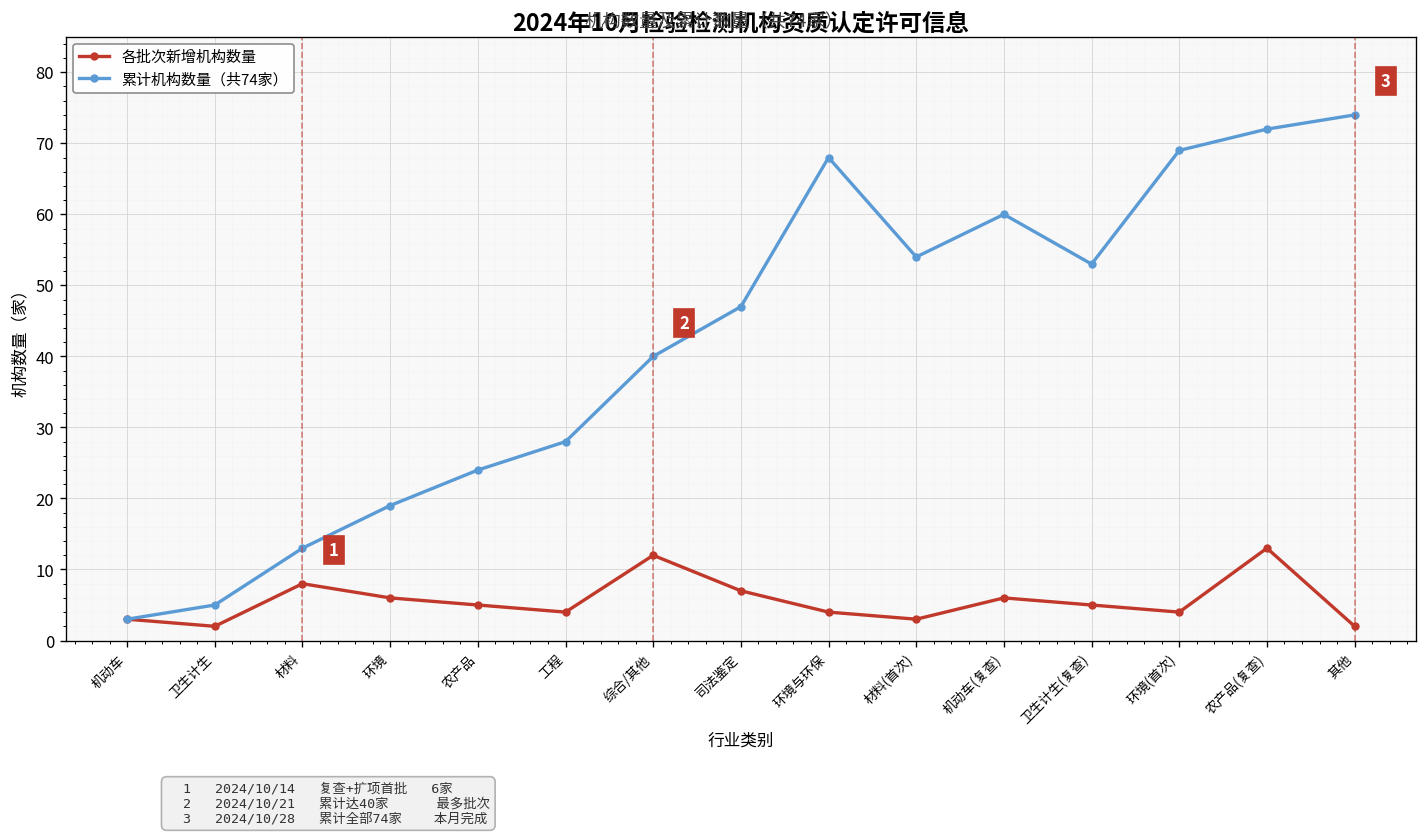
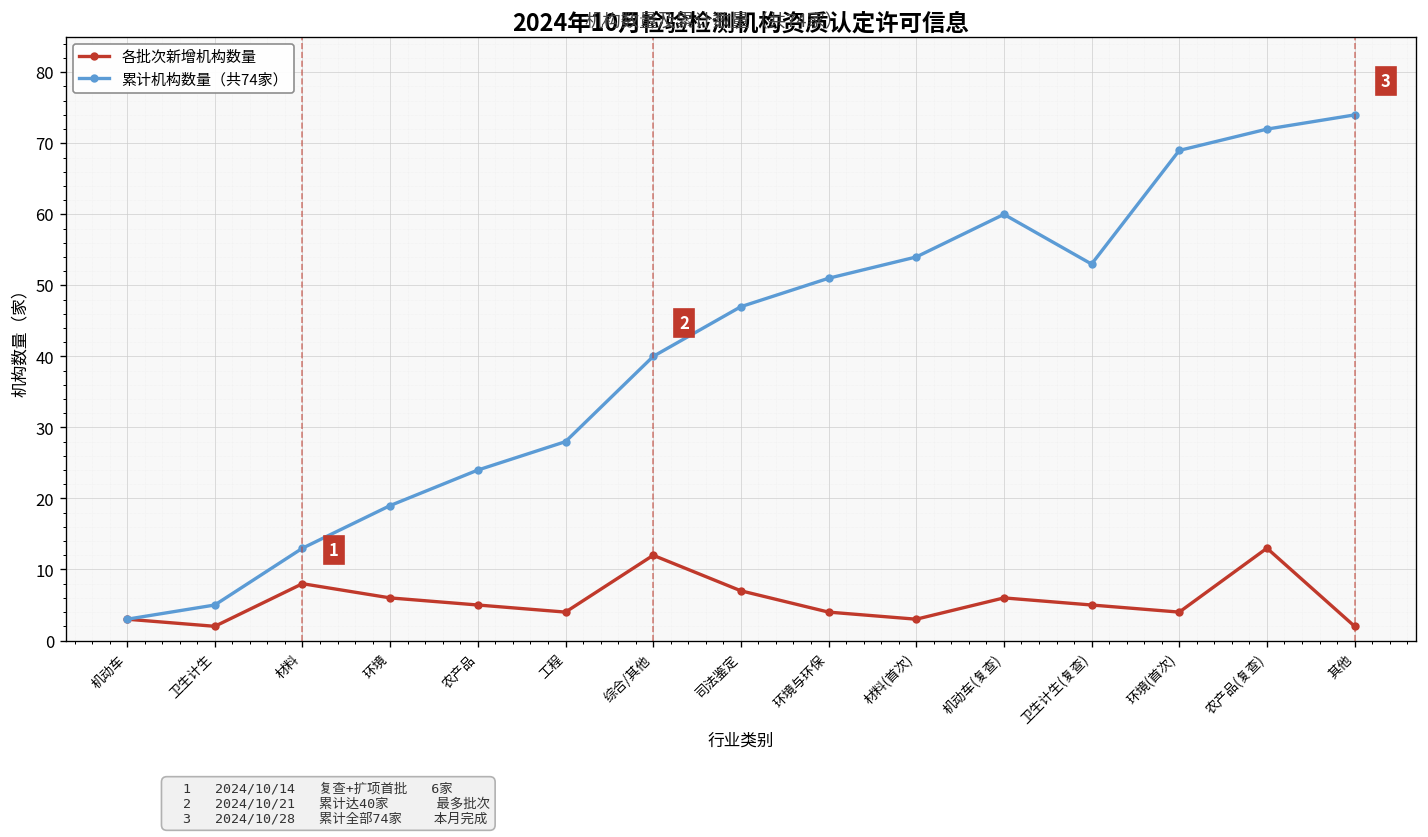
  {
    "各批次新增机构数量": {
      "卫生计生": 2,
      "材料": 8,
      "环境": 6,
      "农产品": 5,
      "工程": 4,
      "综合/其他": 12,
      "司法鉴定": 7,
      "环境与环保": 4,
      "材料(首次)": 3,
      "机动车(复查)": 6,
      "卫生计生(复查)": 5,
      "环境(首次)": 4,
      "农产品(复查)": 13,
      "其他": 2
    },
    "累计机构数量（共74家）": {
      "卫生计生": 5,
      "环境": 19,
      "农产品": 24,
      "工程": 28,
      "综合/其他": 40,
      "司法鉴定": 47,
-     "环境与环保": 68,
+     "环境与环保": 51,
      "材料(首次)": 54,
      "机动车(复查)": 60,
      "卫生计生(复查)": 53,
      "环境(首次)": 69,
      "农产品(复查)": 72,
      "其他": 74
    }
  }
